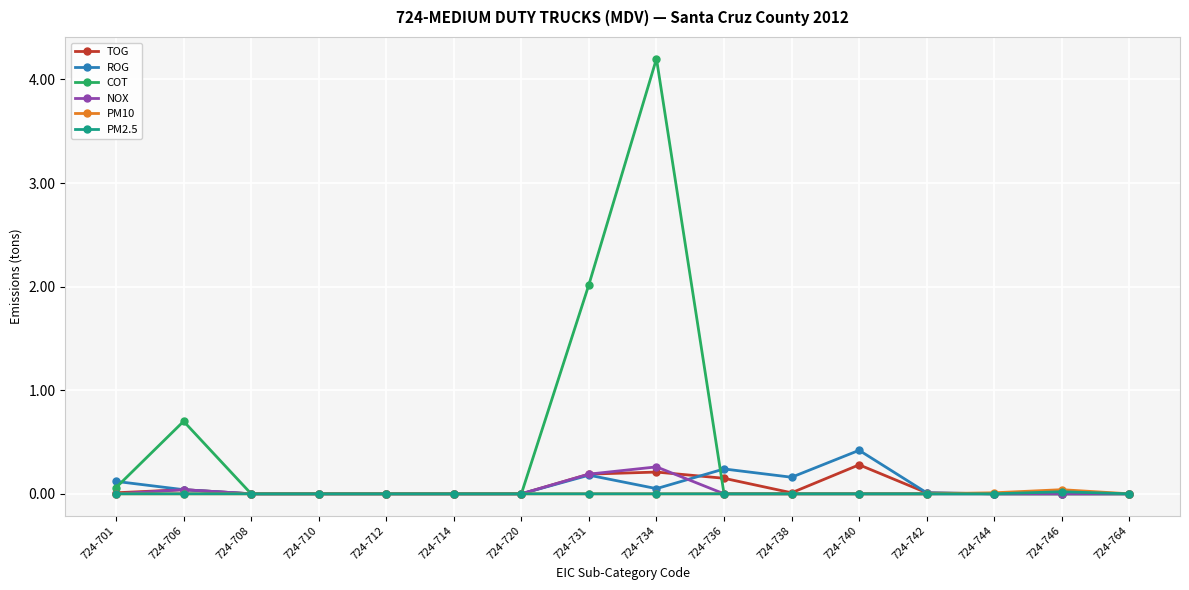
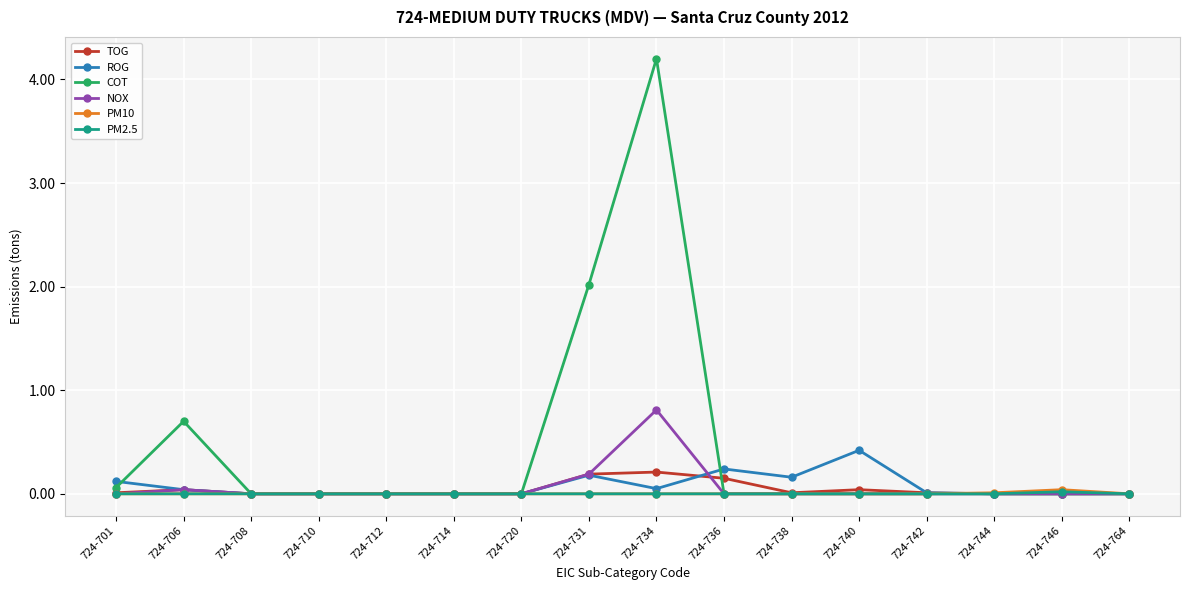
  {
    "TOG": {
      "724-734": 0.21,
      "724-736": 0.15,
-     "724-740": 0.28
+     "724-740": 0.04
    },
    "ROG": {
      "724-701": 0.12,
      "724-734": 0.05,
      "724-736": 0.24,
      "724-738": 0.16,
      "724-740": 0.42
    },
    "NOX": {
-     "724-734": 0.26
+     "724-734": 0.81
    }
  }
